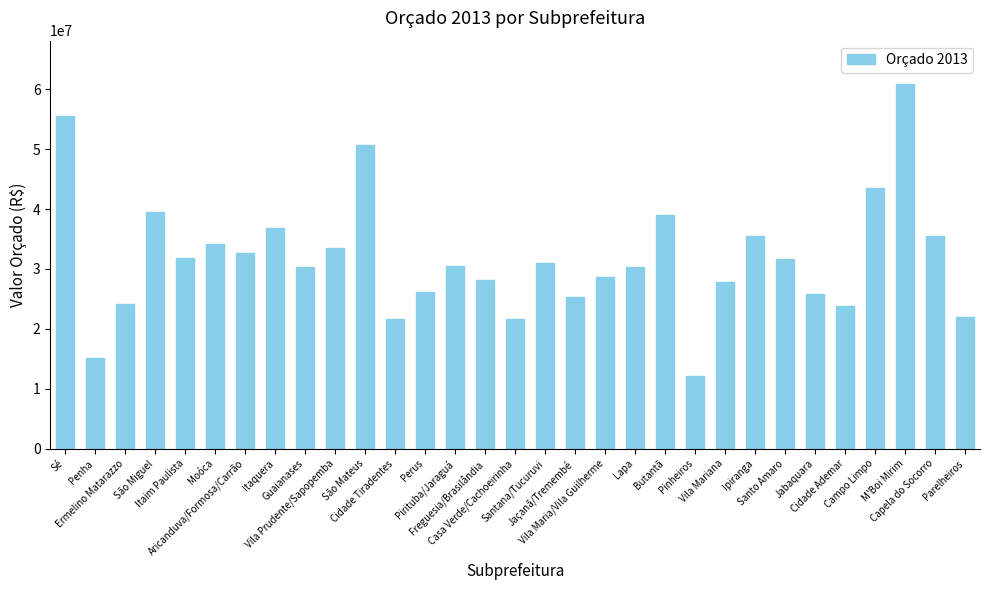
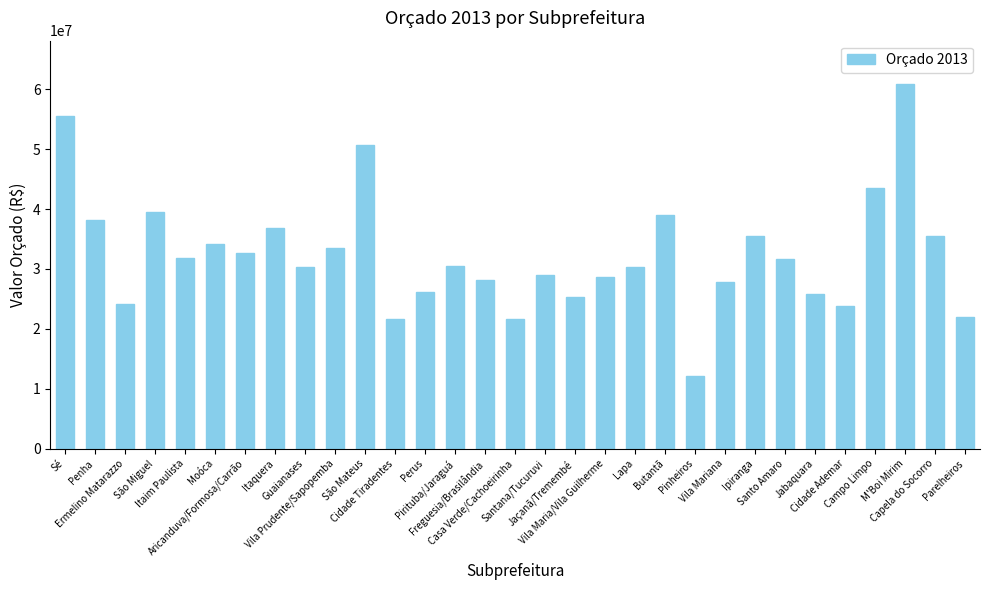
  {
    "Sé": 56000000,
-   "Penha": 15000000,
+   "Penha": 38000000,
    "Ermelino Matarazzo": 24000000,
    "São Miguel": 39000000,
    "Itaim Paulista": 32000000,
    "Moóca": 34000000,
    "Aricanduva/Formosa/Carrão": 33000000,
    "Itaquera": 37000000,
    "Guaianases": 30000000,
    "Vila Prudente/Sapopemba": 33000000,
    "São Mateus": 51000000,
    "Cidade Tiradentes": 22000000,
    "Perus": 26000000,
    "Pirituba/Jaraguá": 31000000,
    "Freguesia/Brasilândia": 28000000,
    "Casa Verde/Cachoeirinha": 22000000,
-   "Santana/Tucuruvi": 31000000,
+   "Santana/Tucuruvi": 29000000,
    "Jaçanã/Tremembé": 25000000,
    "Vila Maria/Vila Guilherme": 29000000,
    "Lapa": 30000000,
    "Butantã": 39000000,
    "Pinheiros": 12000000,
    "Vila Mariana": 28000000,
    "Ipiranga": 35000000,
    "Santo Amaro": 32000000,
    "Jabaquara": 26000000,
    "Cidade Ademar": 24000000,
    "Campo Limpo": 43000000,
    "M'Boi Mirim": 61000000,
    "Capela do Socorro": 35000000,
    "Parelheiros": 22000000
  }
